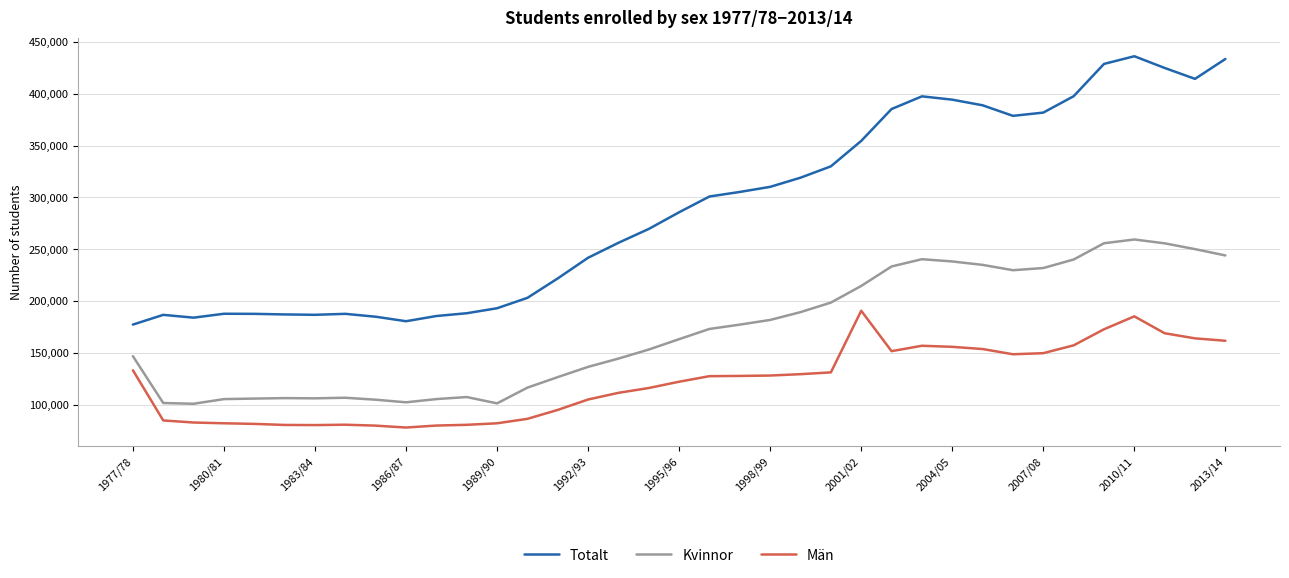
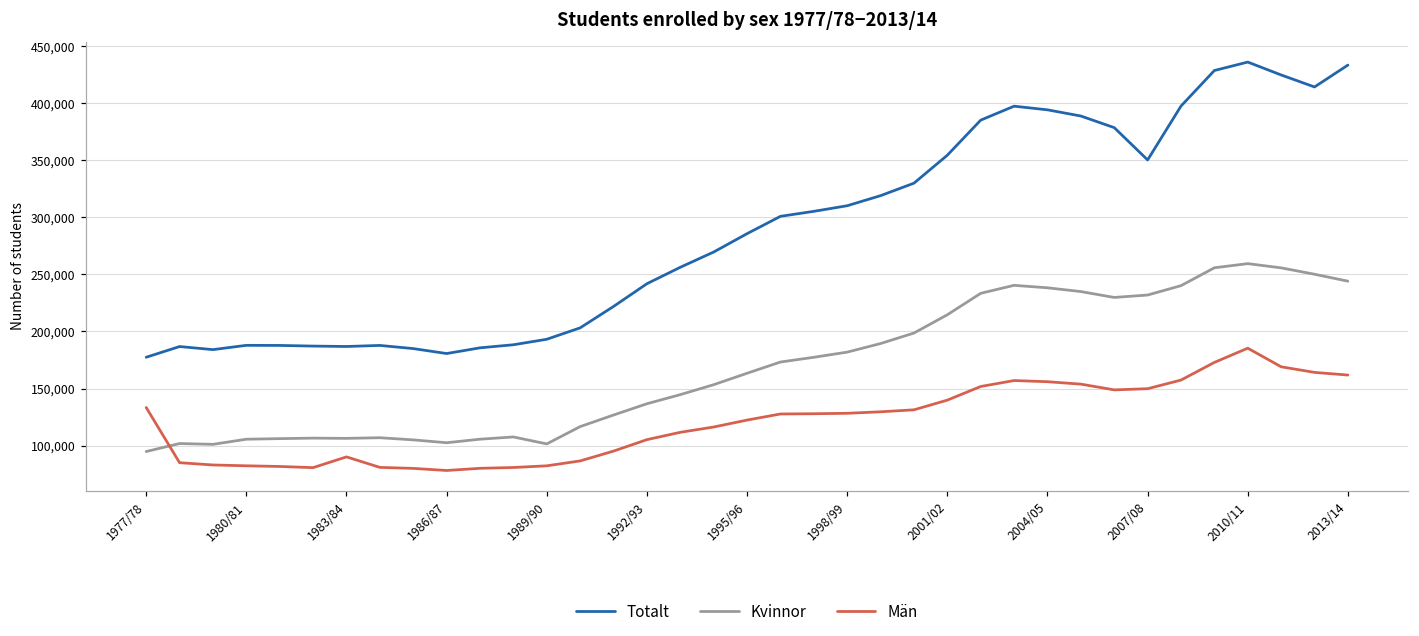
  {
    "Totalt": {
      "1977/78": "177,000",
      "1980/81": "188,000",
      "1983/84": "187,000",
      "1986/87": "181,000",
      "1989/90": "193,000",
      "1992/93": "242,000",
      "1995/96": "286,000",
      "1998/99": "310,000",
      "2001/02": "354,000",
      "2004/05": "394,000",
-     "2007/08": "382,000",
+     "2007/08": "350,000",
      "2010/11": "436,000",
      "2013/14": "433,000"
    },
    "Kvinnor": {
-     "1977/78": "147,000",
+     "1977/78": "95,000",
      "1980/81": "106,000",
      "1983/84": "106,000",
      "1986/87": "102,000",
      "1989/90": "101,000",
      "1992/93": "137,000",
      "1995/96": "163,000",
      "1998/99": "182,000",
      "2001/02": "215,000",
      "2004/05": "238,000",
      "2007/08": "232,000",
      "2010/11": "259,000",
      "2013/14": "244,000"
    },
    "Män": {
      "1977/78": "133,000",
      "1980/81": "82,000",
-     "1983/84": "81,000",
+     "1983/84": "90,000",
      "1986/87": "78,000",
      "1989/90": "82,000",
      "1992/93": "105,000",
      "1995/96": "122,000",
      "1998/99": "128,000",
-     "2001/02": "191,000",
+     "2001/02": "140,000",
      "2004/05": "156,000",
      "2007/08": "150,000",
      "2010/11": "185,000",
      "2013/14": "162,000"
    }
  }
